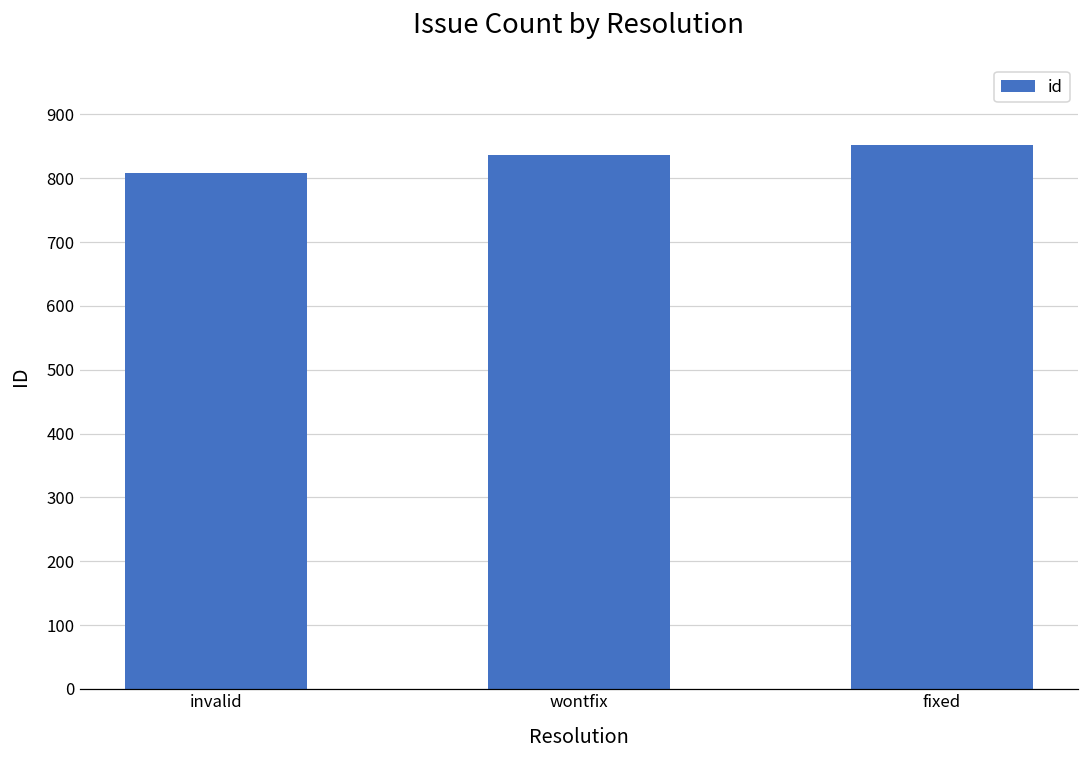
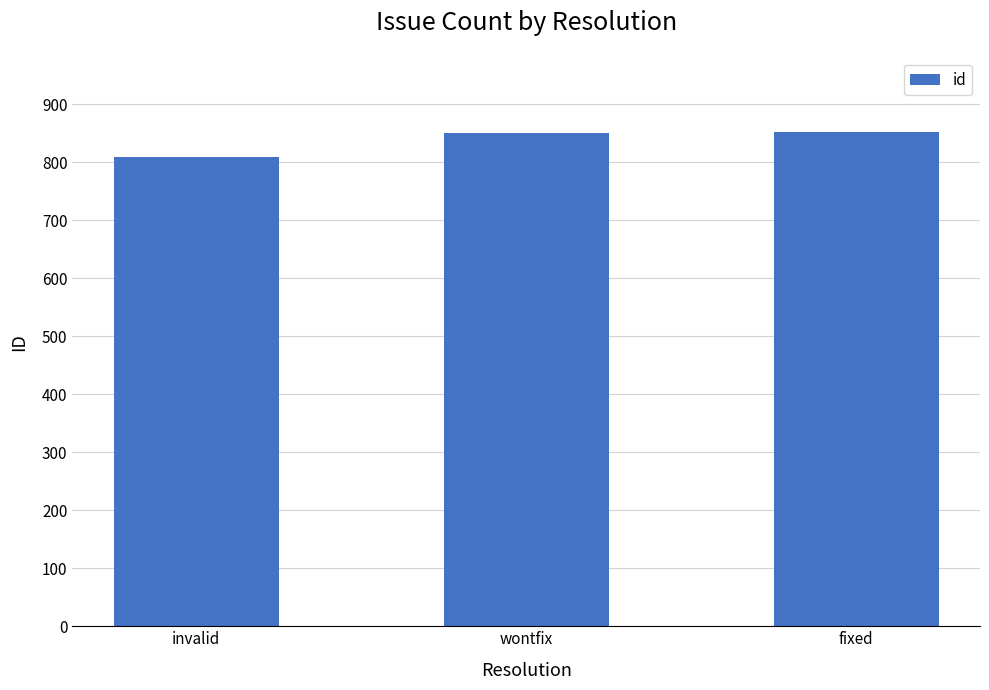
  {
    "invalid": 810,
-   "wontfix": 840,
+   "wontfix": 850,
    "fixed": 850
  }
